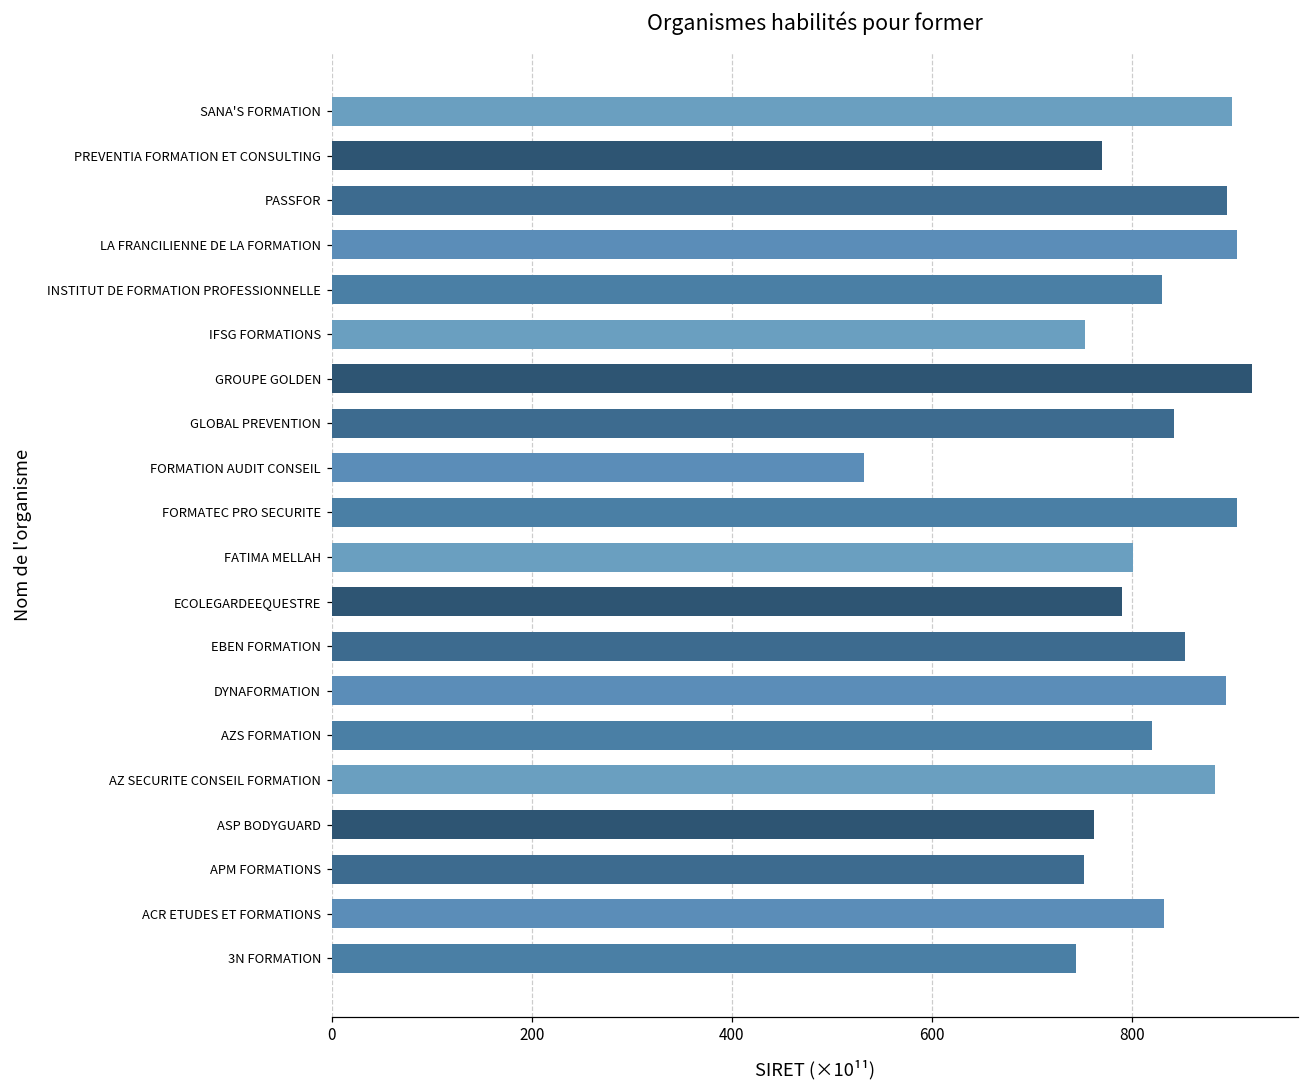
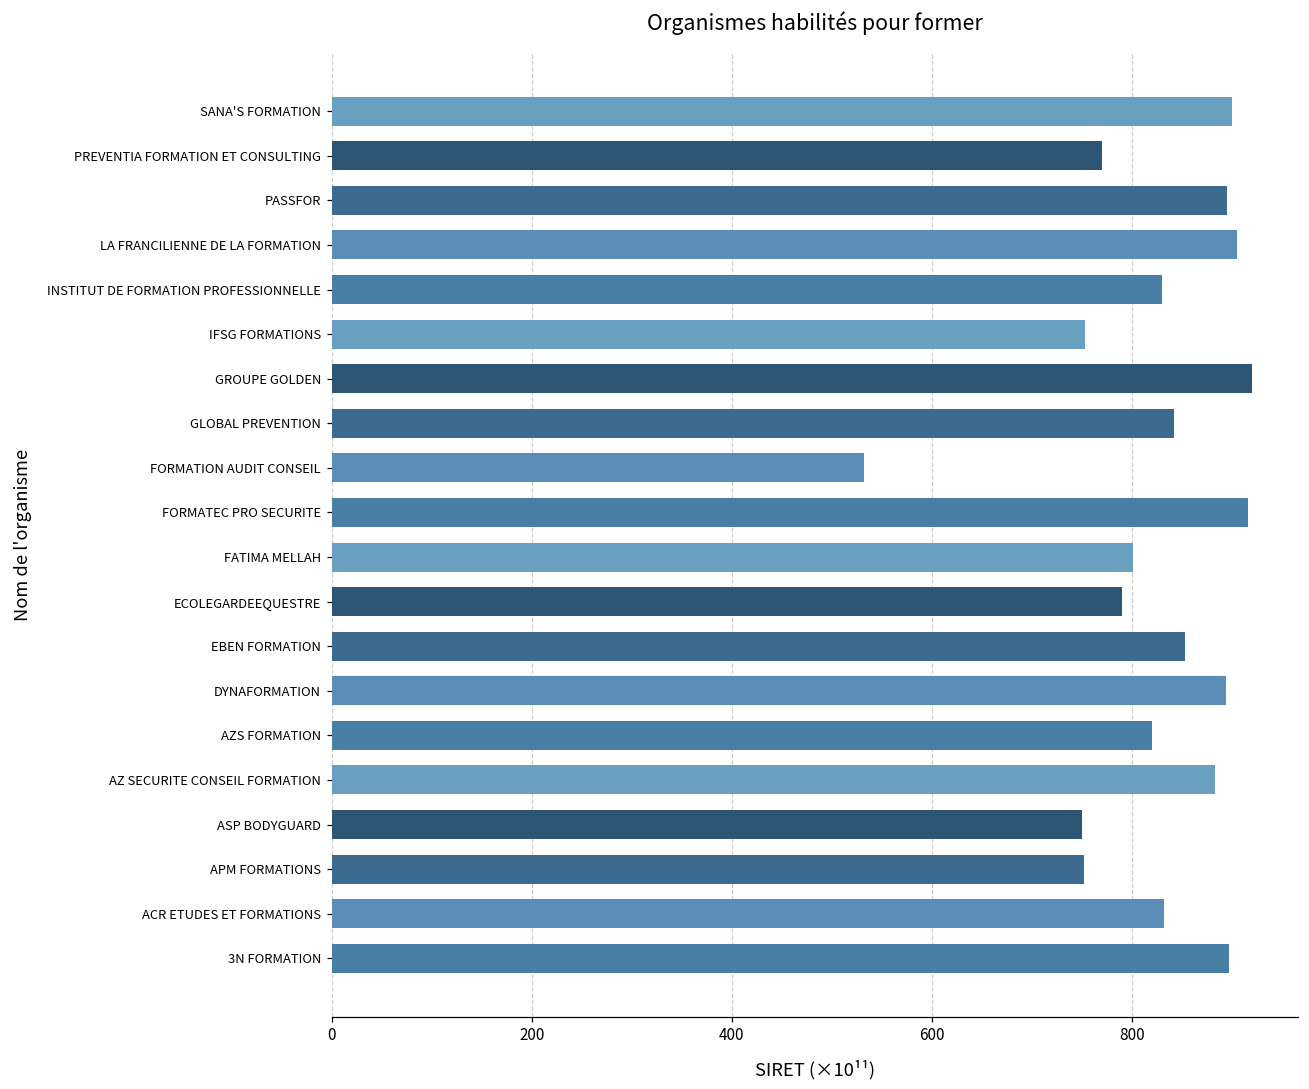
  {
    "SANA'S FORMATION": 900,
    "PREVENTIA FORMATION ET CONSULTING": 770,
    "PASSFOR": 900,
    "LA FRANCILIENNE DE LA FORMATION": 910,
    "INSTITUT DE FORMATION PROFESSIONNELLE": 830,
    "IFSG FORMATIONS": 750,
    "GROUPE GOLDEN": 920,
    "GLOBAL PREVENTION": 840,
    "FORMATION AUDIT CONSEIL": 530,
-   "FORMATEC PRO SECURITE": 900,
+   "FORMATEC PRO SECURITE": 920,
    "FATIMA MELLAH": 800,
    "ECOLEGARDEEQUESTRE": 790,
    "EBEN FORMATION": 850,
    "DYNAFORMATION": 890,
    "AZS FORMATION": 820,
    "AZ SECURITE CONSEIL FORMATION": 880,
-   "ASP BODYGUARD": 760,
+   "ASP BODYGUARD": 750,
    "APM FORMATIONS": 750,
    "ACR ETUDES ET FORMATIONS": 830,
-   "3N FORMATION": 740
+   "3N FORMATION": 900
  }
